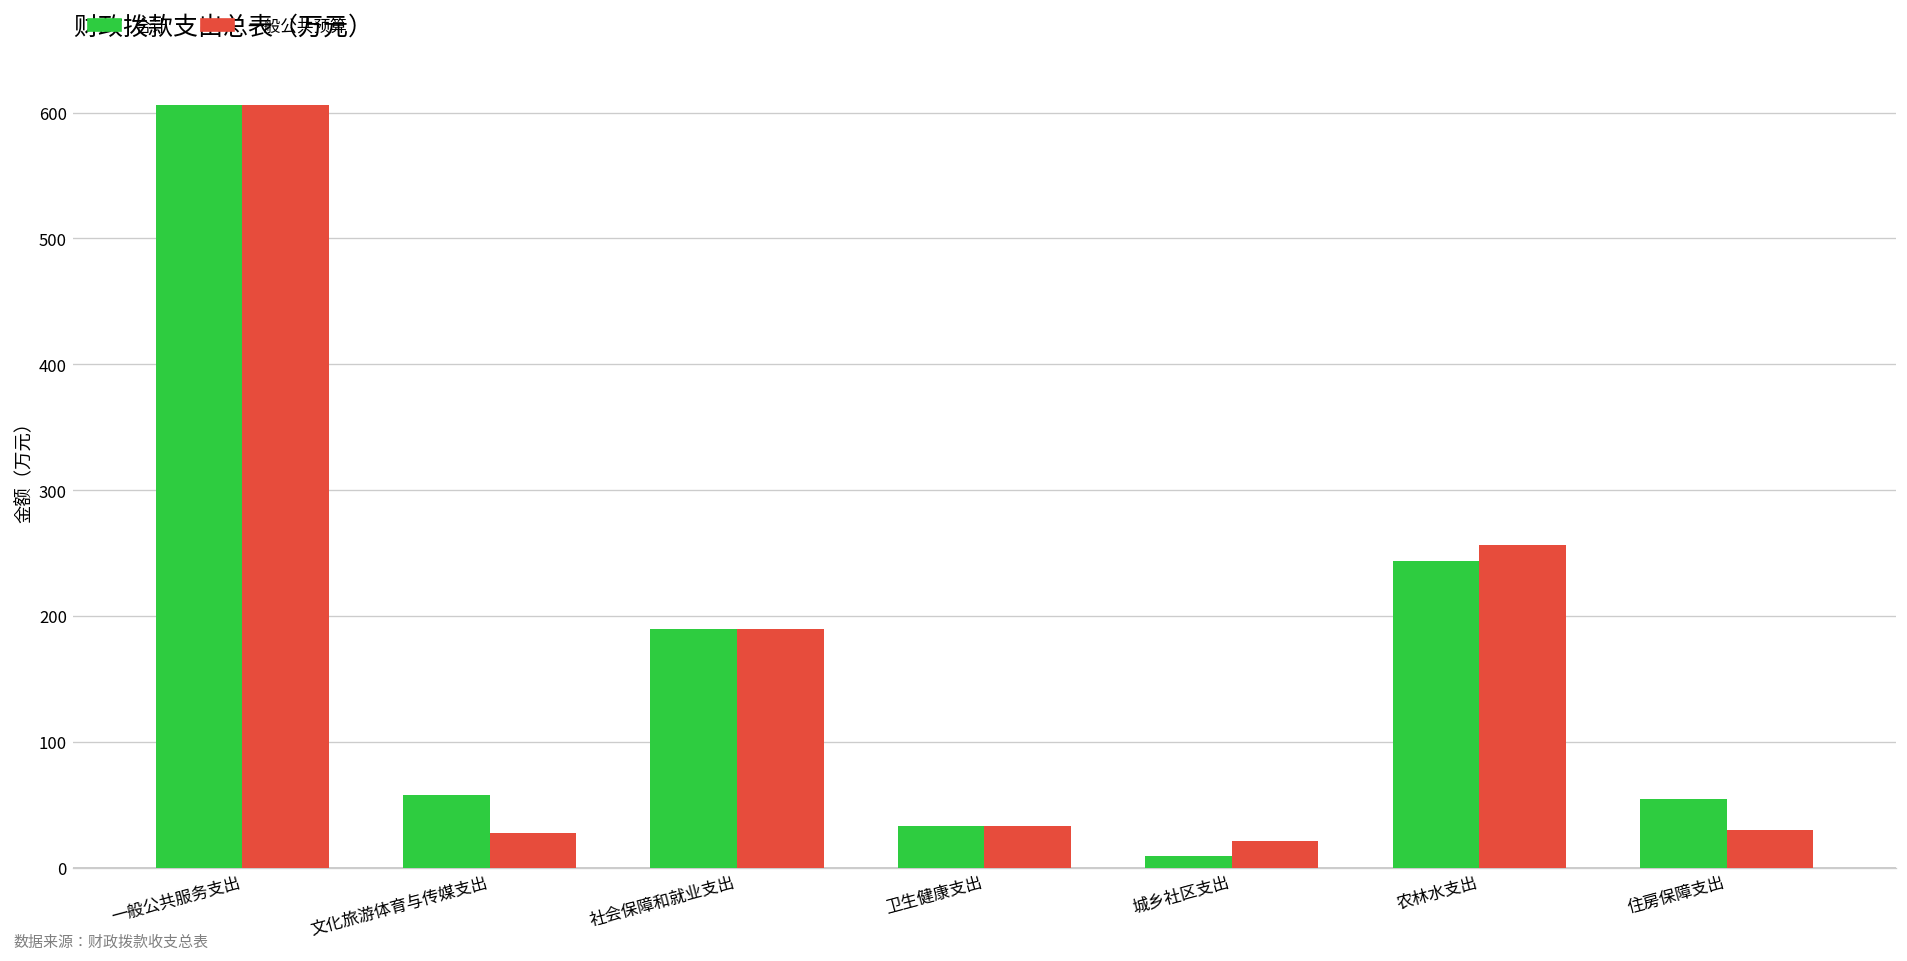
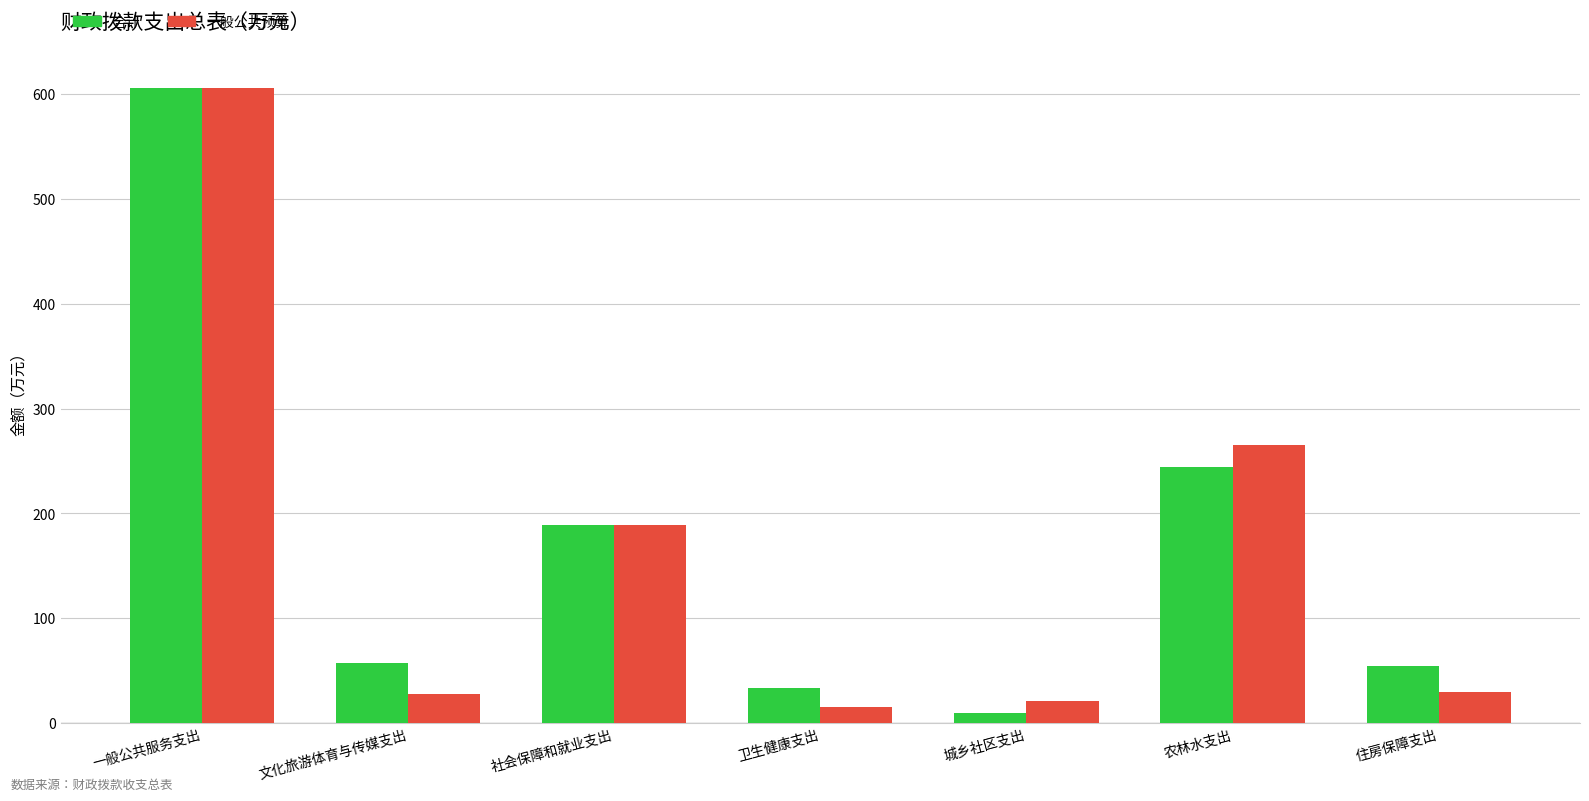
  {
    "合计": {
      "一般公共服务支出": 606,
      "文化旅游体育与传媒支出": 58,
      "社会保障和就业支出": 189,
      "卫生健康支出": 33,
      "城乡社区支出": 9,
      "农林水支出": 244,
      "住房保障支出": 55
    },
    "一般公共预算": {
      "一般公共服务支出": 606,
      "文化旅游体育与传媒支出": 28,
      "社会保障和就业支出": 189,
-     "卫生健康支出": 33,
+     "卫生健康支出": 15,
      "城乡社区支出": 21,
-     "农林水支出": 256,
+     "农林水支出": 265,
      "住房保障支出": 30
    }
  }
